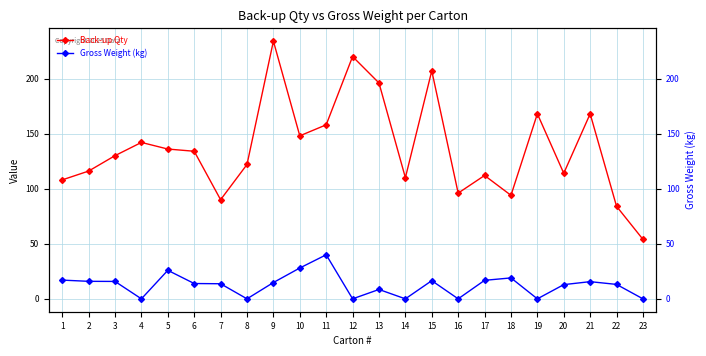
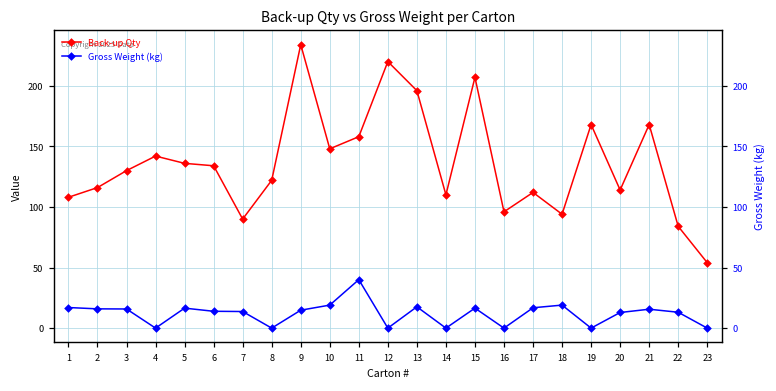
  {
    "Back-up Qty": {
      "1": 108,
      "2": 116,
      "3": 130,
      "4": 142,
      "5": 136,
      "6": 134,
      "7": 90,
      "8": 122,
      "9": 234,
      "10": 148,
      "11": 158,
      "12": 220,
      "13": 196,
      "14": 110,
      "15": 207,
      "16": 96,
      "17": 112,
      "18": 94,
      "19": 168,
      "20": 114,
      "21": 168,
      "22": 84,
      "23": 54
    },
    "Gross Weight (kg)": {
      "1": 17,
      "2": 16,
      "3": 16,
      "4": 0,
-     "5": 26,
+     "5": 17,
      "6": 14,
      "7": 14,
      "8": 0,
      "9": 15,
-     "10": 28,
+     "10": 19,
      "11": 40,
      "12": 0,
-     "13": 9,
+     "13": 18,
      "14": 0,
      "15": 17,
      "16": 0,
      "17": 17,
      "18": 19,
      "19": 0,
      "20": 13,
      "21": 16,
      "22": 13,
      "23": 0
    }
  }
